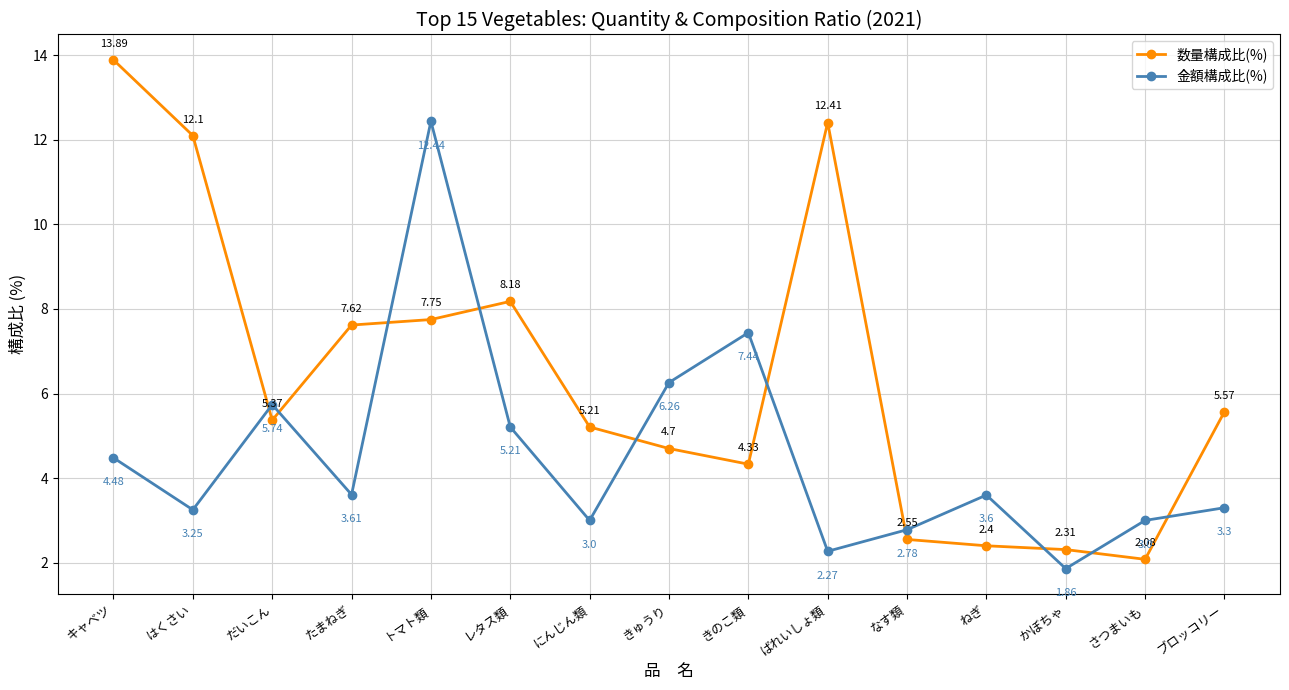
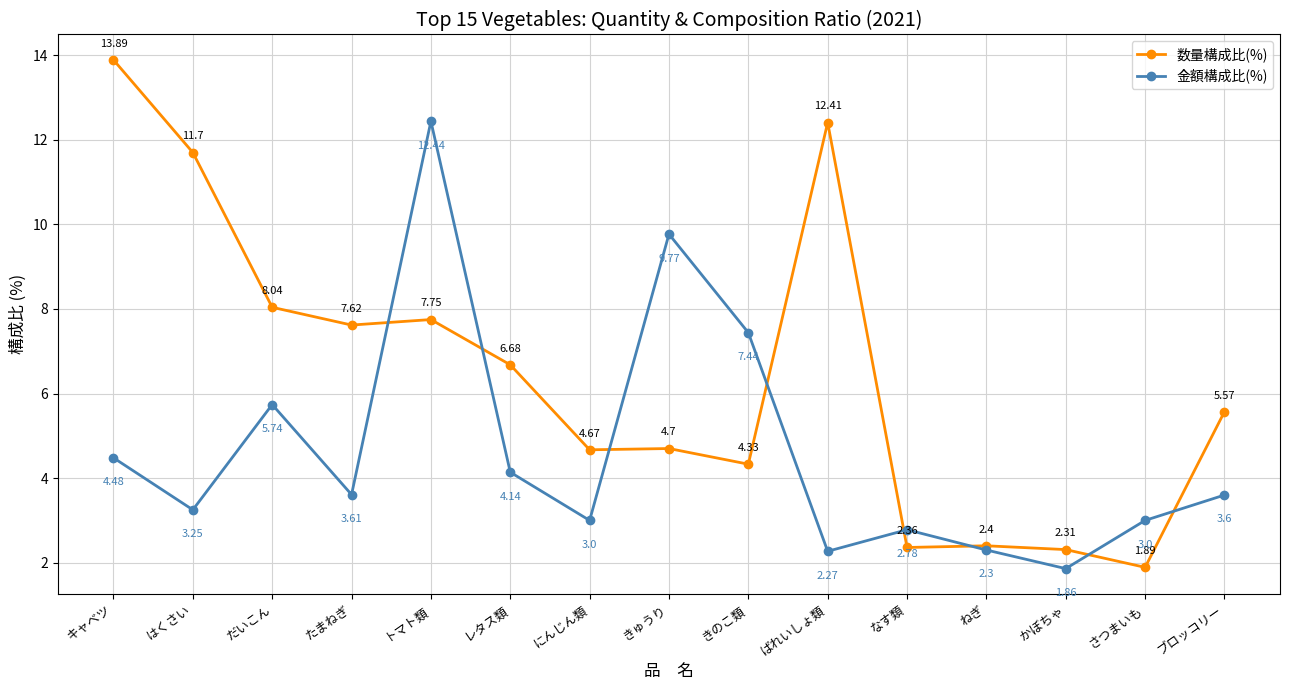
  {
    "数量構成比(%)": {
      "キャベツ": 13.89,
-     "はくさい": 12.1,
-     "だいこん": 5.37,
+     "はくさい": 11.7,
+     "だいこん": 8.04,
      "たまねぎ": 7.62,
      "トマト類": 7.75,
-     "レタス類": 8.18,
-     "にんじん類": 5.21,
+     "レタス類": 6.68,
+     "にんじん類": 4.67,
      "きゅうり": 4.7,
      "きのこ類": 4.33,
      "ばれいしょ類": 12.41,
-     "なす類": 2.55,
+     "なす類": 2.36,
      "ねぎ": 2.4,
      "かぼちゃ": 2.31,
-     "さつまいも": 2.08,
+     "さつまいも": 1.89,
      "ブロッコリー": 5.57
    },
    "金額構成比(%)": {
      "キャベツ": 4.48,
      "はくさい": 3.25,
      "だいこん": 5.74,
      "たまねぎ": 3.61,
      "トマト類": 12.44,
-     "レタス類": 5.21,
+     "レタス類": 4.14,
      "にんじん類": 3.0,
-     "きゅうり": 6.26,
+     "きゅうり": 9.77,
      "きのこ類": 7.44,
      "ばれいしょ類": 2.27,
-     "ねぎ": 3.6,
+     "ねぎ": 2.3,
      "かぼちゃ": 1.86,
-     "ブロッコリー": 3.3
+     "ブロッコリー": 3.6
    }
  }
